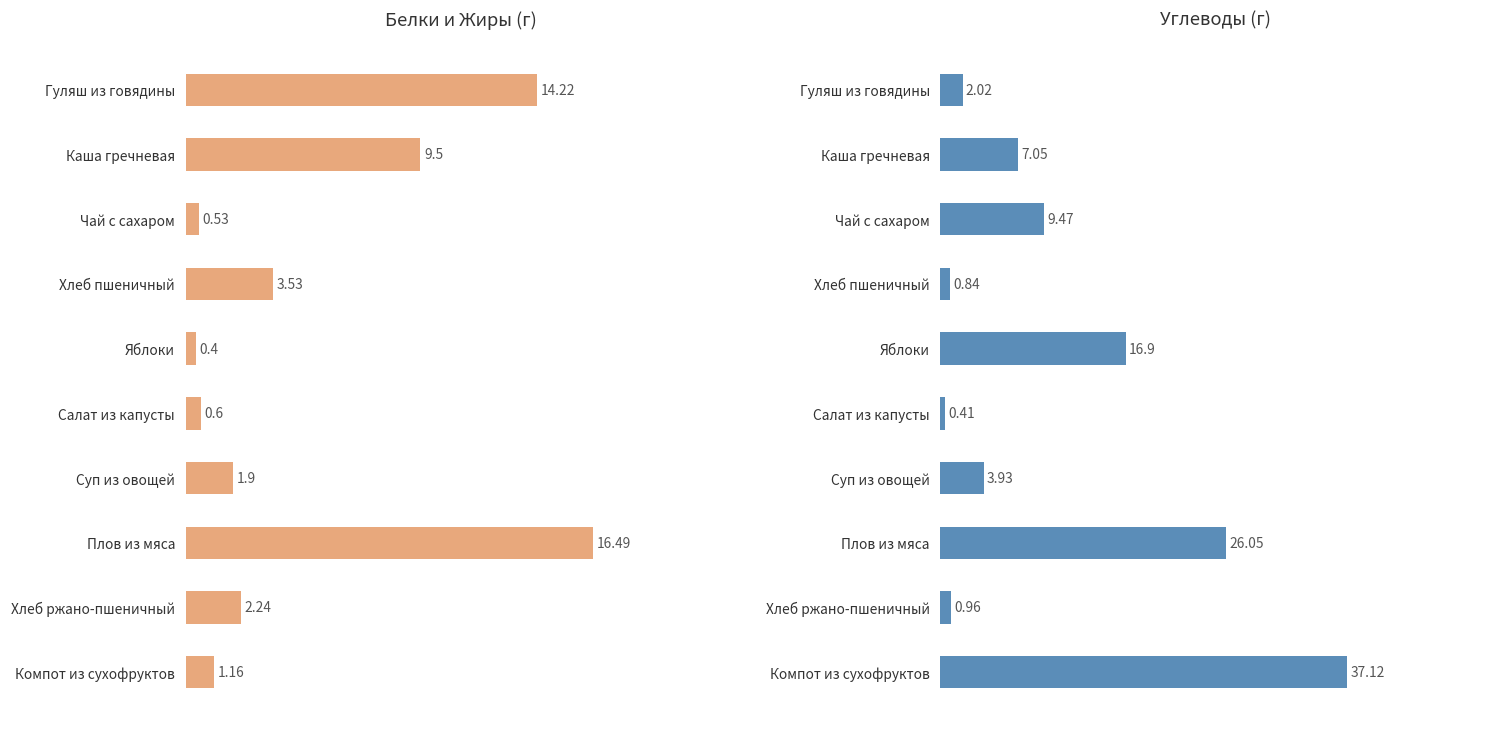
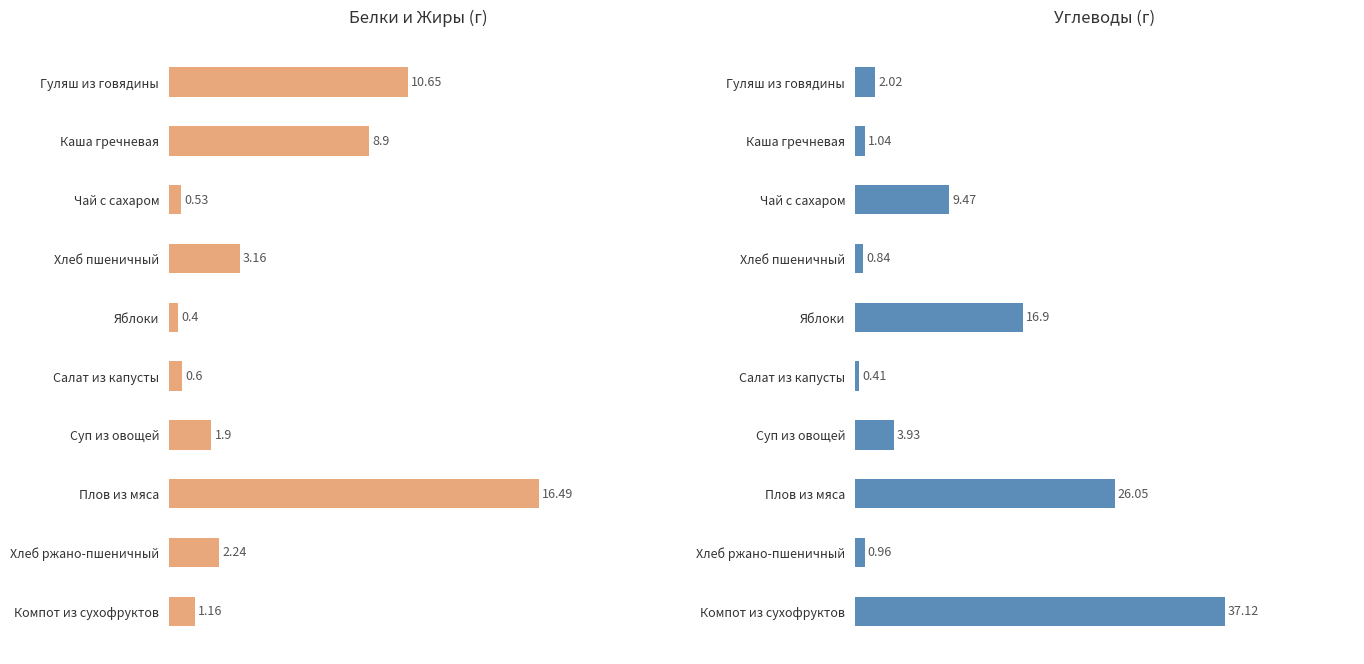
  {
    "Белки и Жиры (г)": {
-     "Гуляш из говядины": 14.22,
-     "Каша гречневая": 9.5,
+     "Гуляш из говядины": 10.65,
+     "Каша гречневая": 8.9,
      "Чай с сахаром": 0.53,
-     "Хлеб пшеничный": 3.53,
+     "Хлеб пшеничный": 3.16,
      "Яблоки": 0.4,
      "Салат из капусты": 0.6,
      "Суп из овощей": 1.9,
      "Плов из мяса": 16.49,
      "Хлеб ржано-пшеничный": 2.24,
      "Компот из сухофруктов": 1.16
    },
    "Углеводы (г)": {
      "Гуляш из говядины": 2.02,
-     "Каша гречневая": 7.05,
+     "Каша гречневая": 1.04,
      "Чай с сахаром": 9.47,
      "Хлеб пшеничный": 0.84,
      "Яблоки": 16.9,
      "Салат из капусты": 0.41,
      "Суп из овощей": 3.93,
      "Плов из мяса": 26.05,
      "Хлеб ржано-пшеничный": 0.96,
      "Компот из сухофруктов": 37.12
    }
  }
